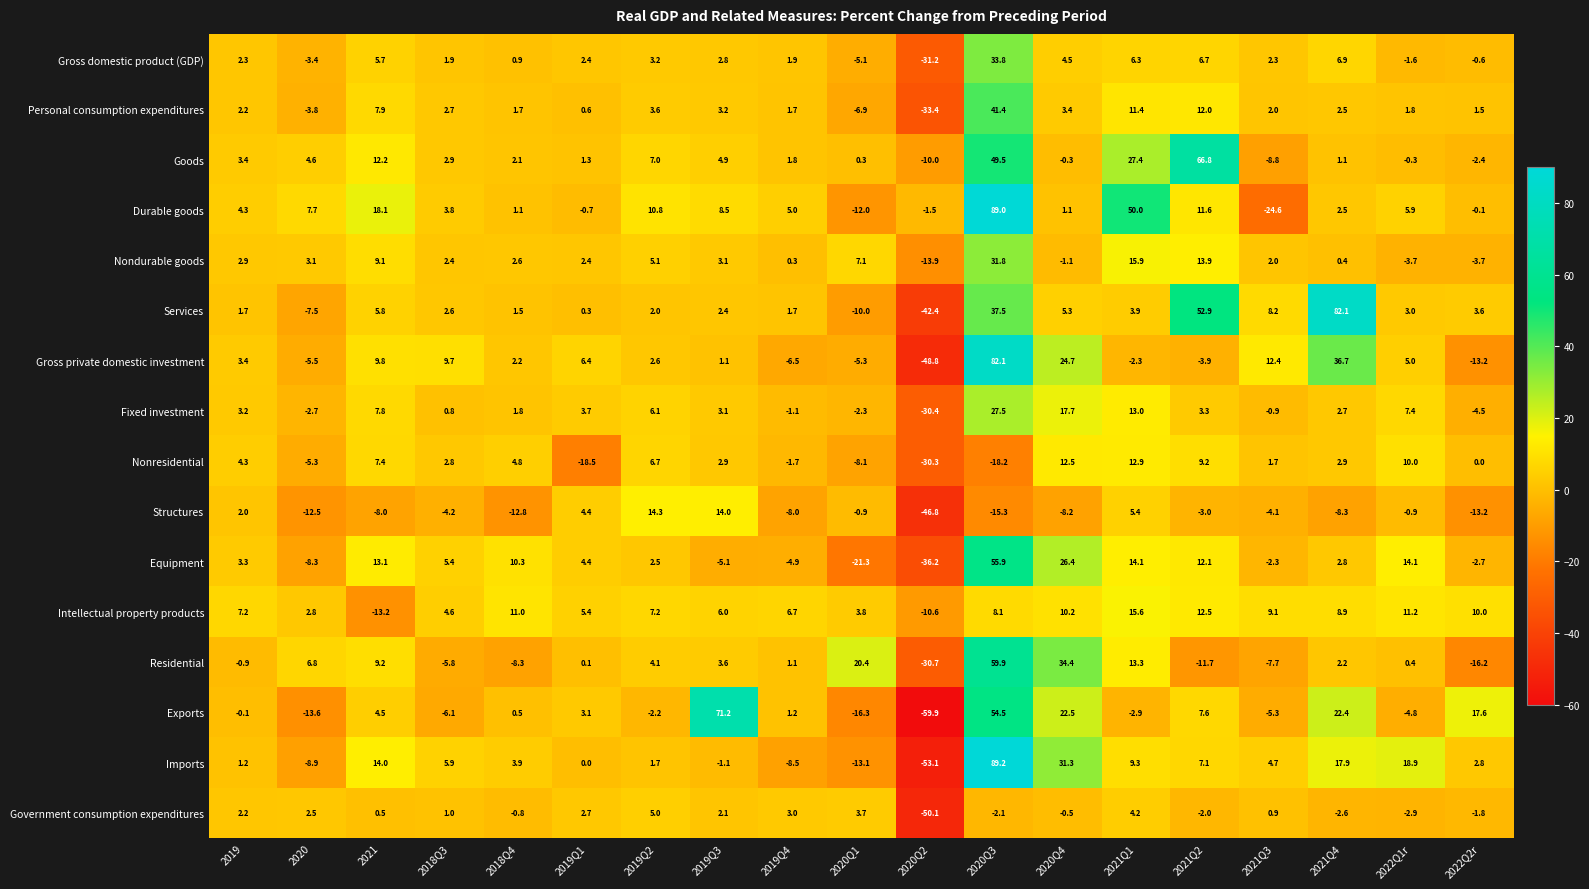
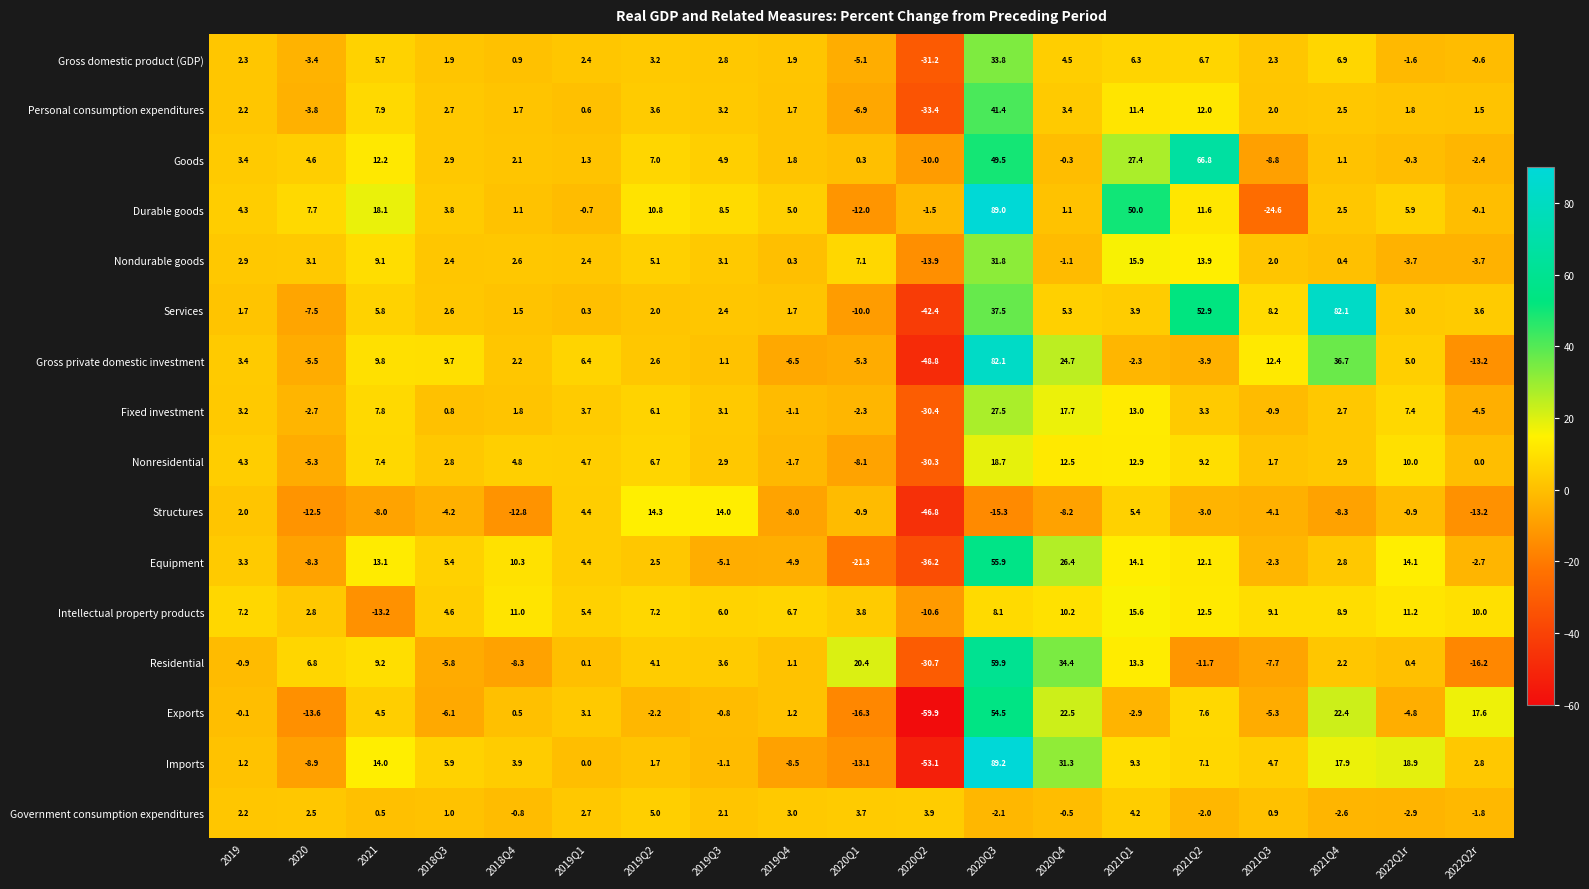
  {
    "Nonresidential": {
      "2019": 4.3,
      "2020": -5.3,
      "2021": 7.4,
      "2018Q3": 2.8,
      "2018Q4": 4.8,
-     "2019Q1": -18.5,
+     "2019Q1": 4.7,
      "2019Q2": 6.7,
      "2019Q3": 2.9,
      "2019Q4": -1.7,
      "2020Q1": -8.1,
      "2020Q2": -30.3,
-     "2020Q3": -18.2,
+     "2020Q3": 18.7,
      "2020Q4": 12.5,
      "2021Q1": 12.9,
      "2021Q2": 9.2,
      "2021Q3": 1.7,
      "2021Q4": 2.9,
      "2022Q1r": 10.0,
      "2022Q2r": 0.0
    },
    "Exports": {
      "2019": -0.1,
      "2020": -13.6,
      "2021": 4.5,
      "2018Q3": -6.1,
      "2018Q4": 0.5,
      "2019Q1": 3.1,
      "2019Q2": -2.2,
-     "2019Q3": 71.2,
+     "2019Q3": -0.8,
      "2019Q4": 1.2,
      "2020Q1": -16.3,
      "2020Q2": -59.9,
      "2020Q3": 54.5,
      "2020Q4": 22.5,
      "2021Q1": -2.9,
      "2021Q2": 7.6,
      "2021Q3": -5.3,
      "2021Q4": 22.4,
      "2022Q1r": -4.8,
      "2022Q2r": 17.6
    },
    "Government consumption expenditures": {
      "2019": 2.2,
      "2020": 2.5,
      "2021": 0.5,
      "2018Q3": 1.0,
      "2018Q4": -0.8,
      "2019Q1": 2.7,
      "2019Q2": 5.0,
      "2019Q3": 2.1,
      "2019Q4": 3.0,
      "2020Q1": 3.7,
-     "2020Q2": -50.1,
+     "2020Q2": 3.9,
      "2020Q3": -2.1,
      "2020Q4": -0.5,
      "2021Q1": 4.2,
      "2021Q2": -2.0,
      "2021Q3": 0.9,
      "2021Q4": -2.6,
      "2022Q1r": -2.9,
      "2022Q2r": -1.8
    }
  }
